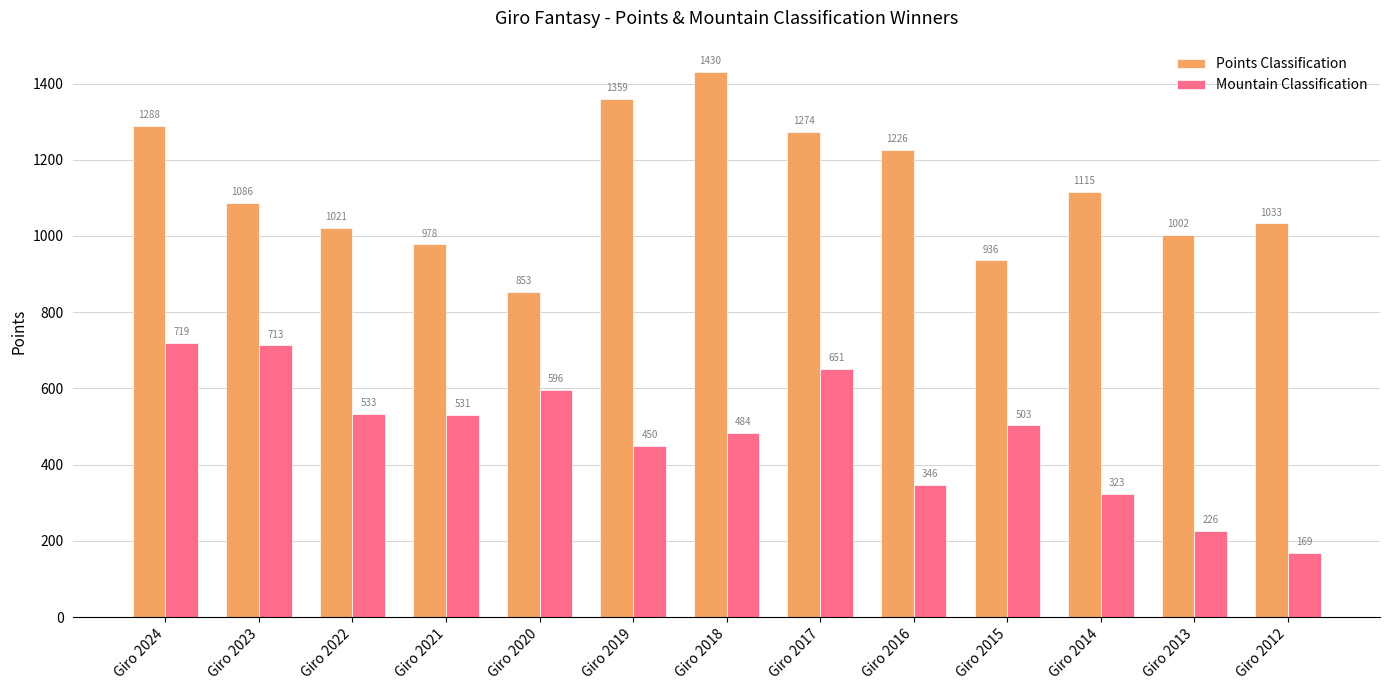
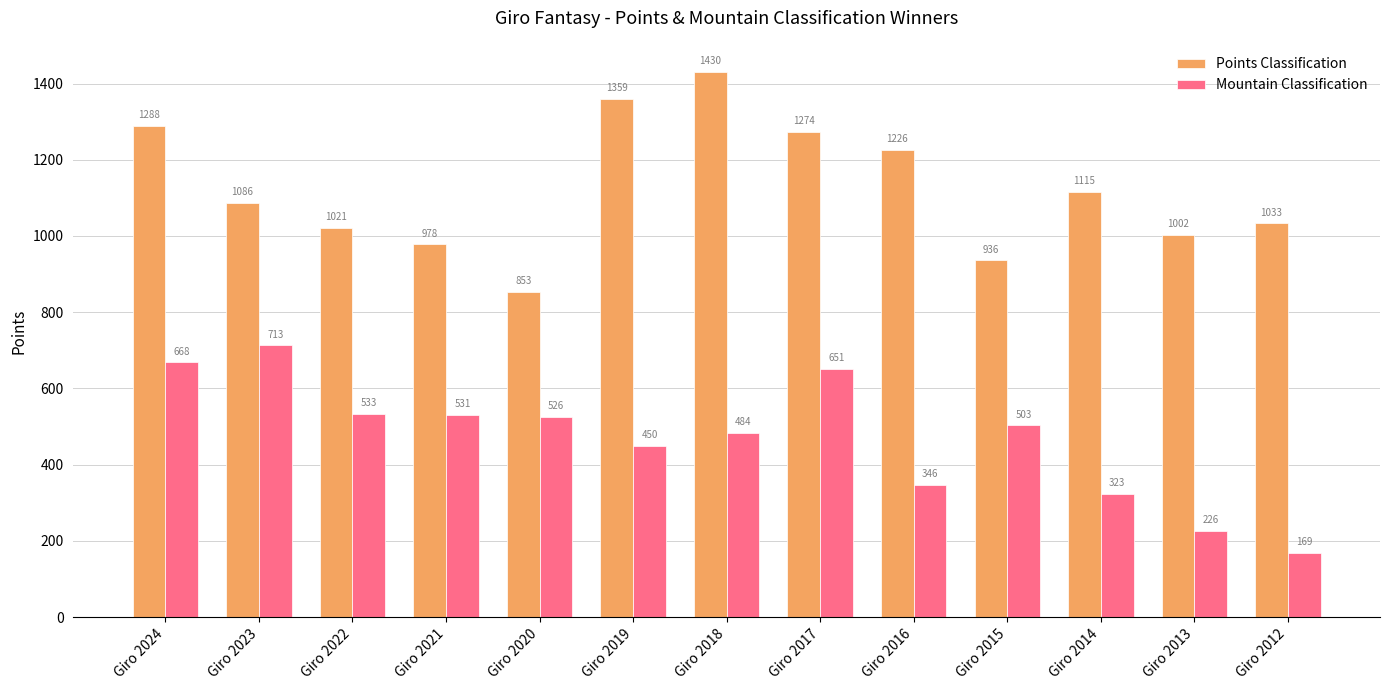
  {
    "Points Classification": {
      "Giro 2024": 1288,
      "Giro 2023": 1086,
      "Giro 2022": 1021,
      "Giro 2021": 978,
      "Giro 2020": 853,
      "Giro 2019": 1359,
      "Giro 2018": 1430,
      "Giro 2017": 1274,
      "Giro 2016": 1226,
      "Giro 2015": 936,
      "Giro 2014": 1115,
      "Giro 2013": 1002,
      "Giro 2012": 1033
    },
    "Mountain Classification": {
-     "Giro 2024": 719,
+     "Giro 2024": 668,
      "Giro 2023": 713,
      "Giro 2022": 533,
      "Giro 2021": 531,
-     "Giro 2020": 596,
+     "Giro 2020": 526,
      "Giro 2019": 450,
      "Giro 2018": 484,
      "Giro 2017": 651,
      "Giro 2016": 346,
      "Giro 2015": 503,
      "Giro 2014": 323,
      "Giro 2013": 226,
      "Giro 2012": 169
    }
  }
